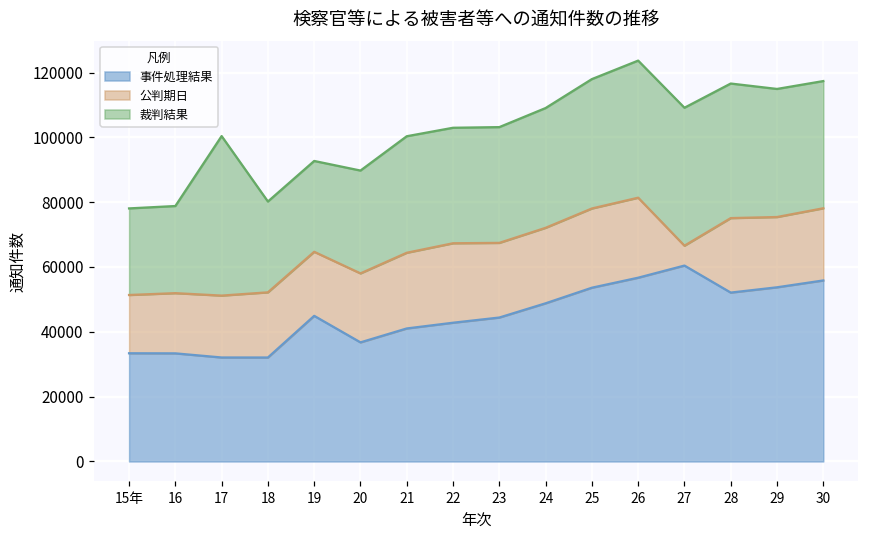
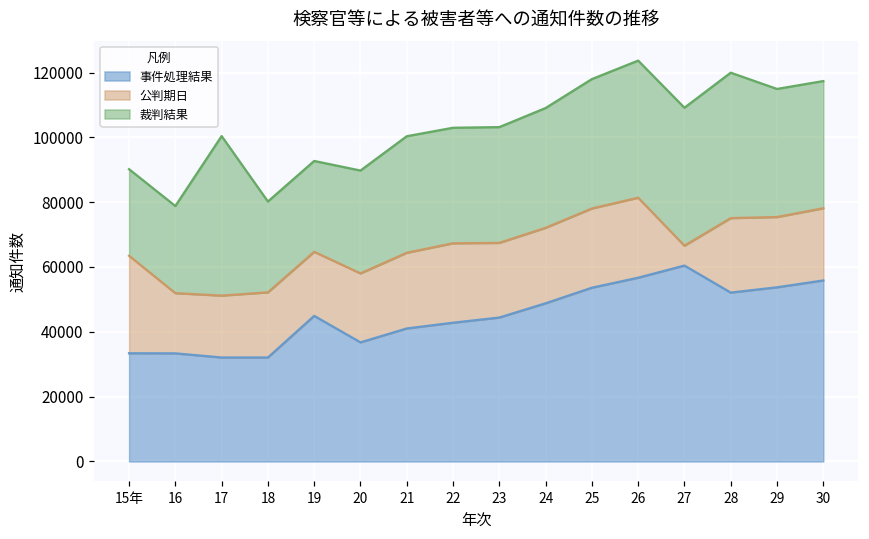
  {
    "事件処理結果": {
      "15年": 33000,
      "16": 33000,
      "17": 32000,
      "18": 32000,
      "19": 45000,
      "20": 37000,
      "21": 41000,
      "22": 43000,
      "23": 44000,
      "24": 49000,
      "25": 54000,
      "26": 57000,
      "27": 60000,
      "28": 52000,
      "29": 54000,
      "30": 56000
    },
    "公判期日": {
-     "15年": 18000,
+     "15年": 30000,
      "16": 19000,
      "17": 19000,
      "18": 20000,
      "19": 20000,
      "20": 21000,
      "21": 23000,
      "22": 25000,
      "23": 23000,
      "24": 23000,
      "25": 24000,
      "26": 25000,
      "27": 6000,
      "28": 23000,
      "29": 22000,
      "30": 22000
    },
    "裁判結果": {
      "15年": 27000,
      "16": 27000,
      "17": 49000,
      "18": 28000,
      "19": 28000,
      "20": 32000,
      "21": 36000,
      "22": 36000,
      "23": 36000,
      "24": 37000,
      "25": 40000,
      "26": 42000,
      "27": 43000,
-     "28": 42000,
+     "28": 45000,
      "29": 40000,
      "30": 39000
    }
  }
